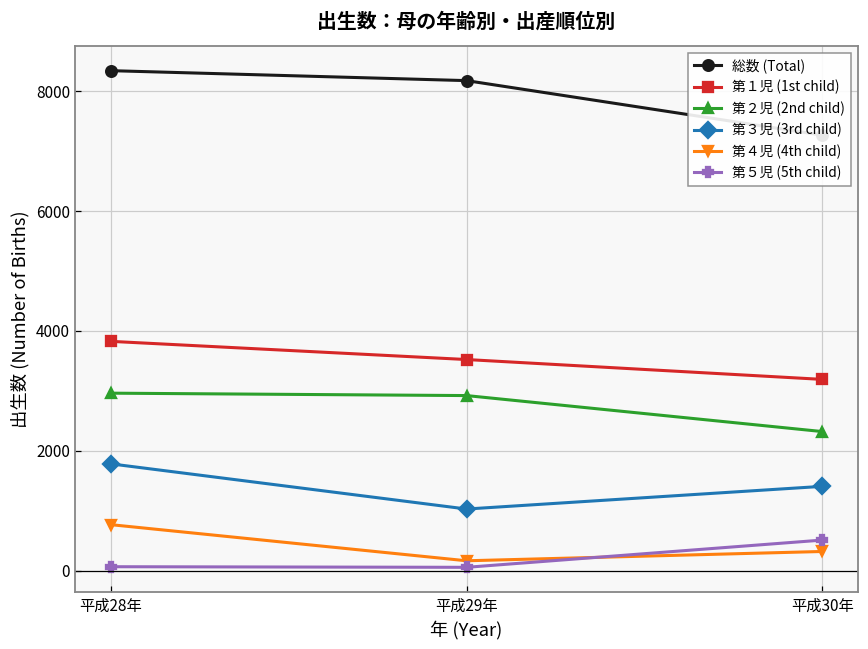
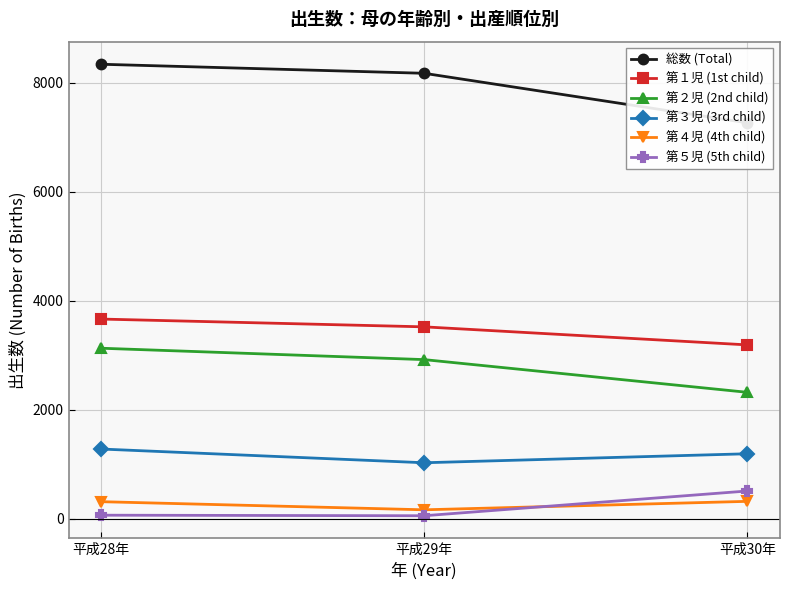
  {
    "総数 (Total)": {
      "平成28年": 8300,
      "平成29年": 8200
    },
    "第１児 (1st child)": {
-     "平成28年": 3800,
+     "平成28年": 3700,
      "平成29年": 3500,
      "平成30年": 3200
    },
    "第２児 (2nd child)": {
-     "平成28年": 3000,
+     "平成28年": 3100,
      "平成29年": 2900,
      "平成30年": 2300
    },
    "第３児 (3rd child)": {
-     "平成28年": 1800,
+     "平成28年": 1300,
      "平成29年": 1000,
-     "平成30年": 1400
+     "平成30年": 1200
    },
    "第４児 (4th child)": {
-     "平成28年": 800,
+     "平成28年": 300,
      "平成29年": 200,
      "平成30年": 300
    },
    "第５児 (5th child)": {
      "平成28年": 100,
      "平成29年": 100,
      "平成30年": 500
    }
  }
